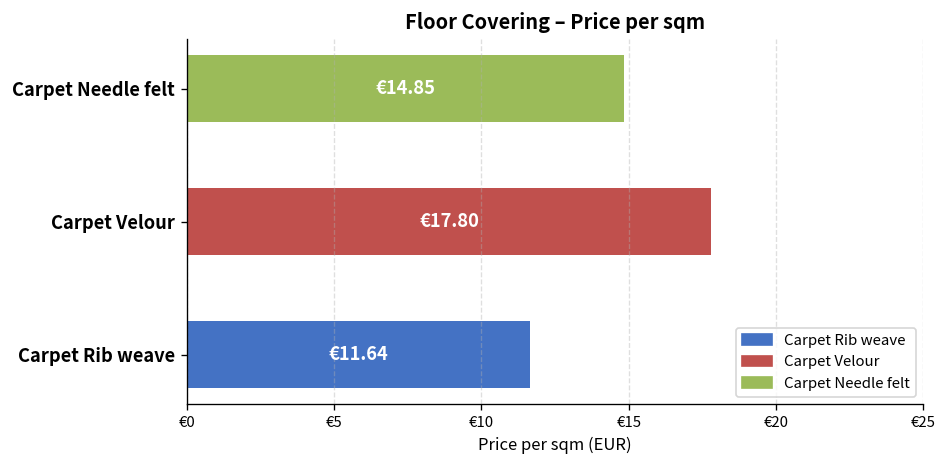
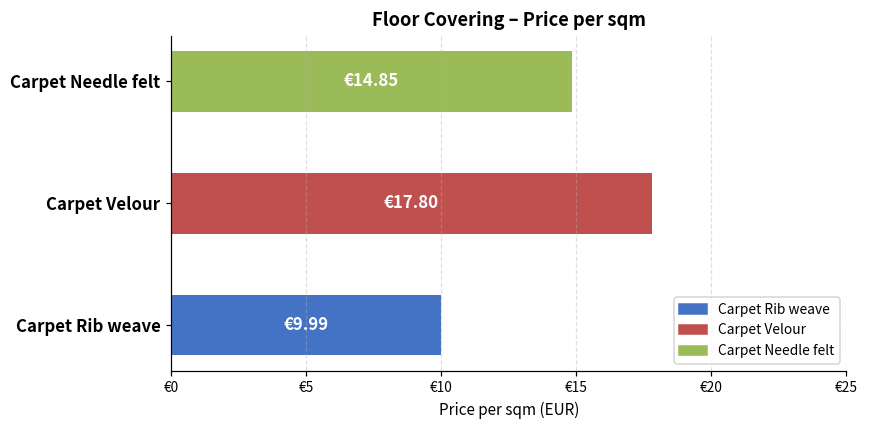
  {
    "Carpet Needle felt": "€14.85",
    "Carpet Velour": "€17.80",
-   "Carpet Rib weave": "€11.64"
+   "Carpet Rib weave": "€9.99"
  }
